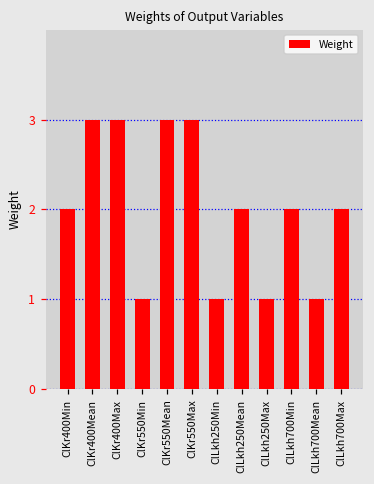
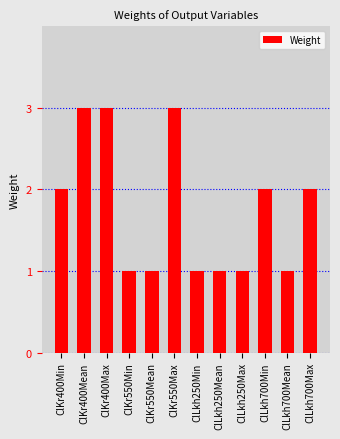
  {
    "ClKr400Min": 2,
    "ClKr400Mean": 3,
    "ClKr400Max": 3,
    "ClKr550Min": 1,
-   "ClKr550Mean": 3,
+   "ClKr550Mean": 1,
    "ClKr550Max": 3,
    "ClLkh250Min": 1,
-   "ClLkh250Mean": 2,
+   "ClLkh250Mean": 1,
    "ClLkh250Max": 1,
    "ClLkh700Min": 2,
    "ClLkh700Mean": 1,
    "ClLkh700Max": 2
  }
